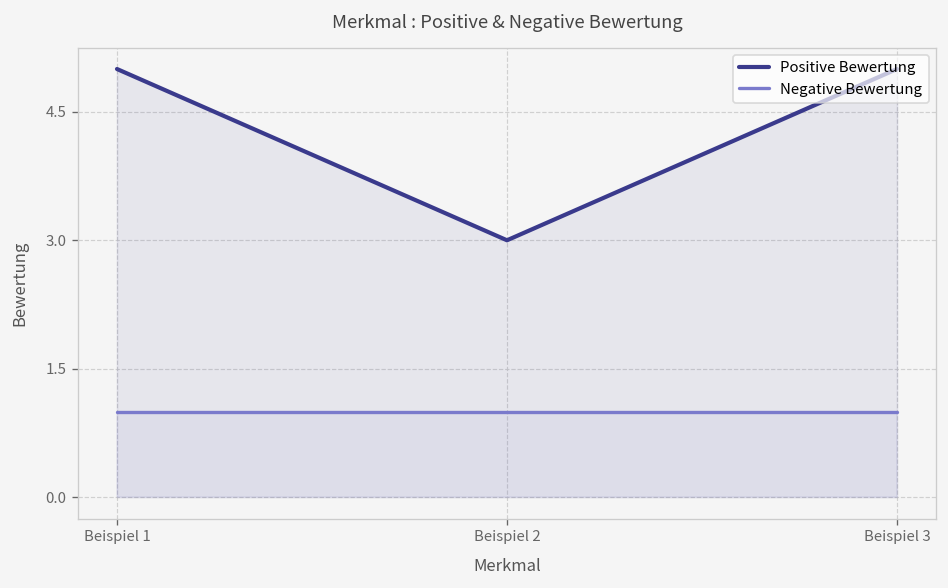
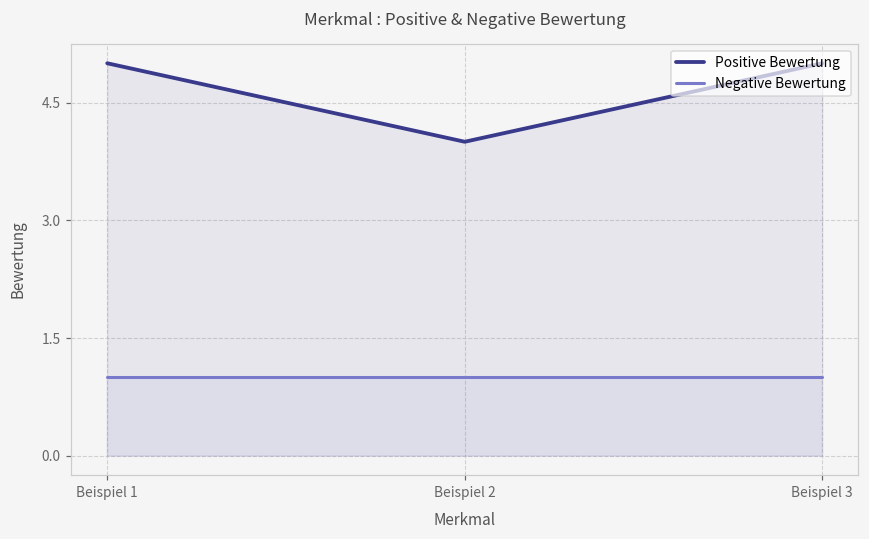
  {
    "Positive Bewertung": {
      "Beispiel 1": 5,
-     "Beispiel 2": 3
+     "Beispiel 2": 4
    },
    "Negative Bewertung": {
      "Beispiel 1": 1,
      "Beispiel 2": 1,
      "Beispiel 3": 1
    }
  }
